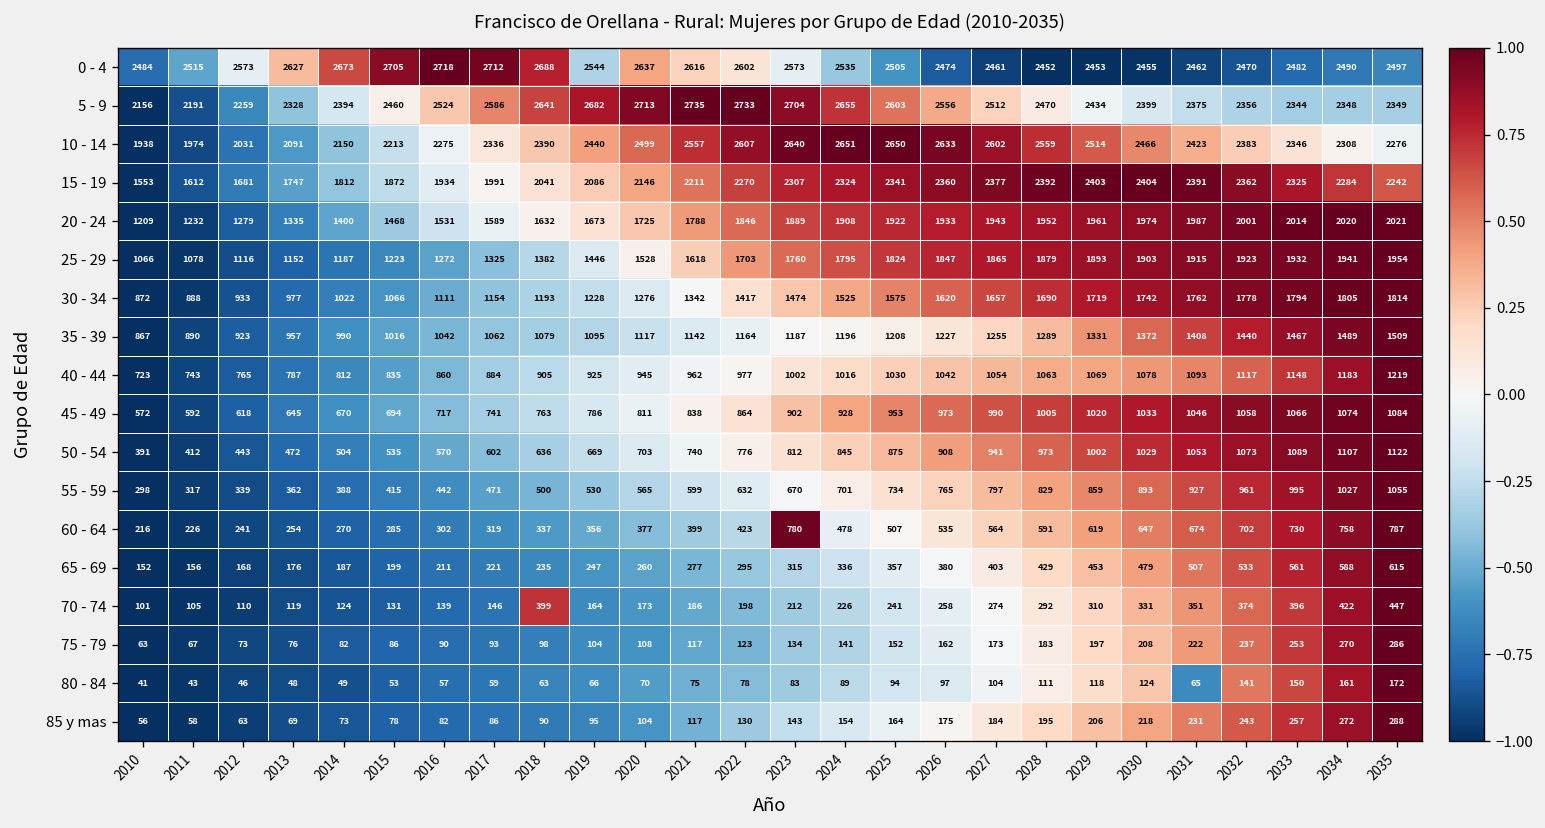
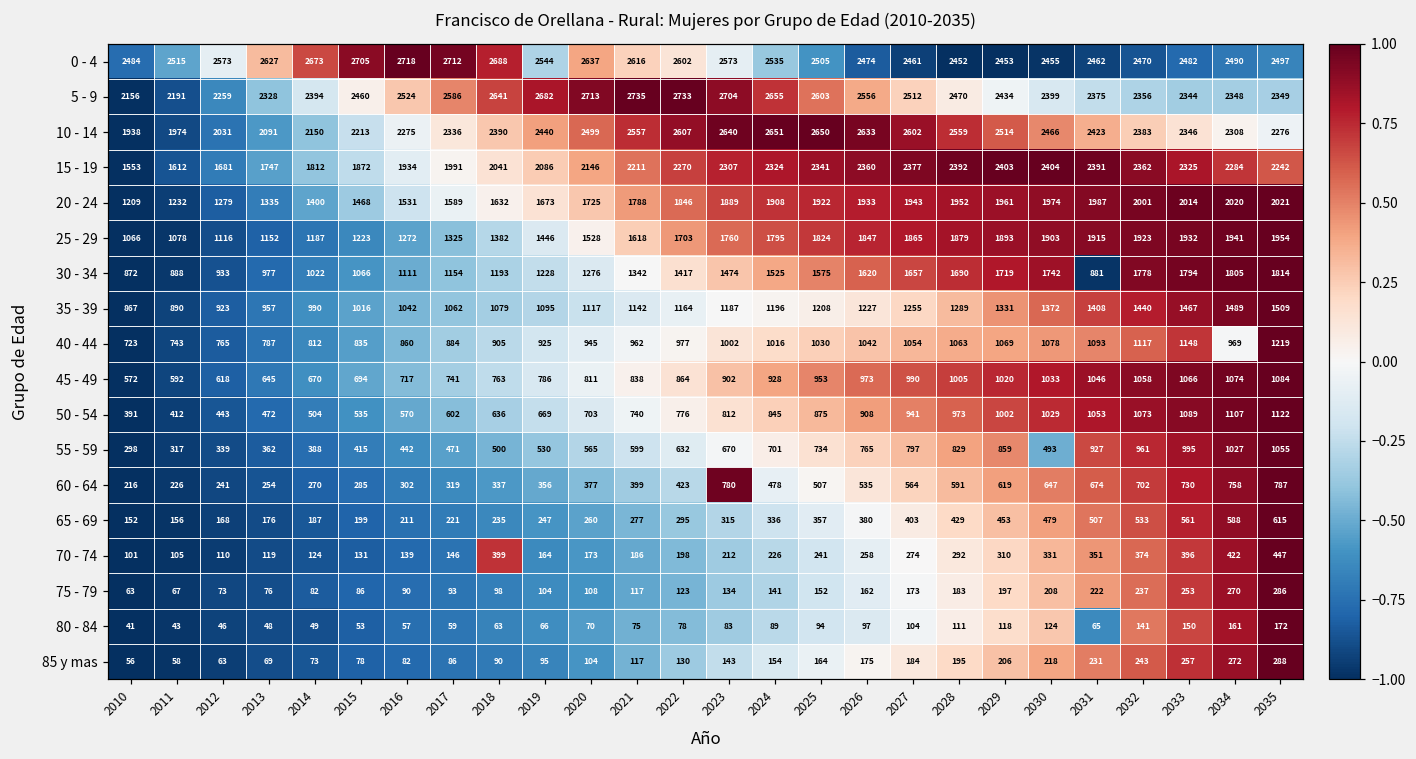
  {
    "30 - 34": {
      "2010": 872,
      "2011": 888,
      "2012": 933,
      "2013": 977,
      "2014": 1022,
      "2015": 1066,
      "2016": 1111,
      "2017": 1154,
      "2018": 1193,
      "2019": 1228,
      "2020": 1276,
      "2021": 1342,
      "2022": 1417,
      "2023": 1474,
      "2024": 1525,
      "2025": 1575,
      "2026": 1620,
      "2027": 1657,
      "2028": 1690,
      "2029": 1719,
      "2030": 1742,
-     "2031": 1762,
+     "2031": 881,
      "2032": 1778,
      "2033": 1794,
      "2034": 1805,
      "2035": 1814
    },
    "40 - 44": {
      "2010": 723,
      "2011": 743,
      "2012": 765,
      "2013": 787,
      "2014": 812,
      "2015": 835,
      "2016": 860,
      "2017": 884,
      "2018": 905,
      "2019": 925,
      "2020": 945,
      "2021": 962,
      "2022": 977,
      "2023": 1002,
      "2024": 1016,
      "2025": 1030,
      "2026": 1042,
      "2027": 1054,
      "2028": 1063,
      "2029": 1069,
      "2030": 1078,
      "2031": 1093,
      "2032": 1117,
      "2033": 1148,
-     "2034": 1183,
+     "2034": 969,
      "2035": 1219
    },
    "55 - 59": {
      "2010": 298,
      "2011": 317,
      "2012": 339,
      "2013": 362,
      "2014": 388,
      "2015": 415,
      "2016": 442,
      "2017": 471,
      "2018": 500,
      "2019": 530,
      "2020": 565,
      "2021": 599,
      "2022": 632,
      "2023": 670,
      "2024": 701,
      "2025": 734,
      "2026": 765,
      "2027": 797,
      "2028": 829,
      "2029": 859,
-     "2030": 893,
+     "2030": 493,
      "2031": 927,
      "2032": 961,
      "2033": 995,
      "2034": 1027,
      "2035": 1055
    }
  }
